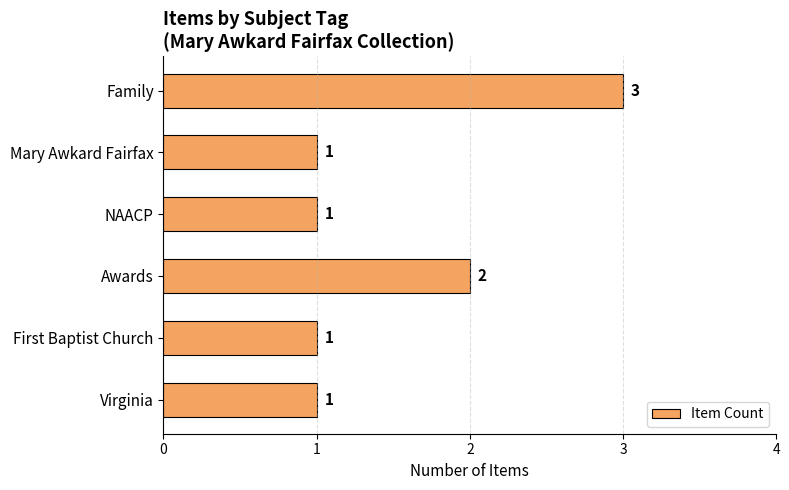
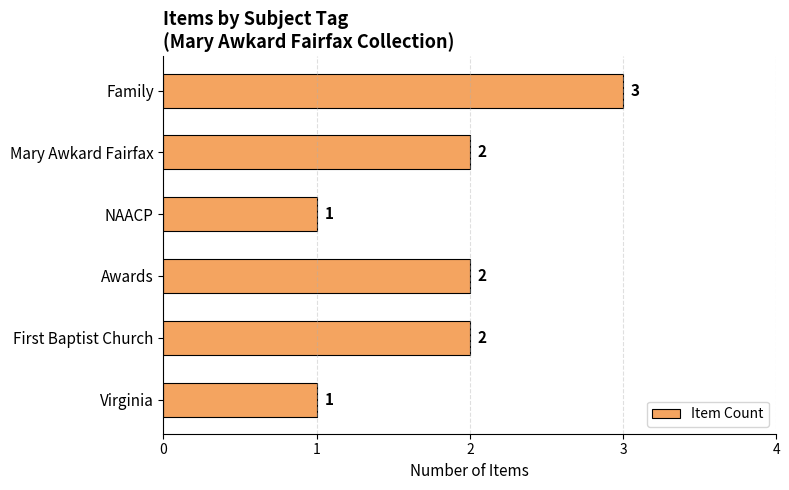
  {
    "Family": 3,
-   "Mary Awkard Fairfax": 1,
+   "Mary Awkard Fairfax": 2,
    "NAACP": 1,
    "Awards": 2,
-   "First Baptist Church": 1,
+   "First Baptist Church": 2,
    "Virginia": 1
  }
